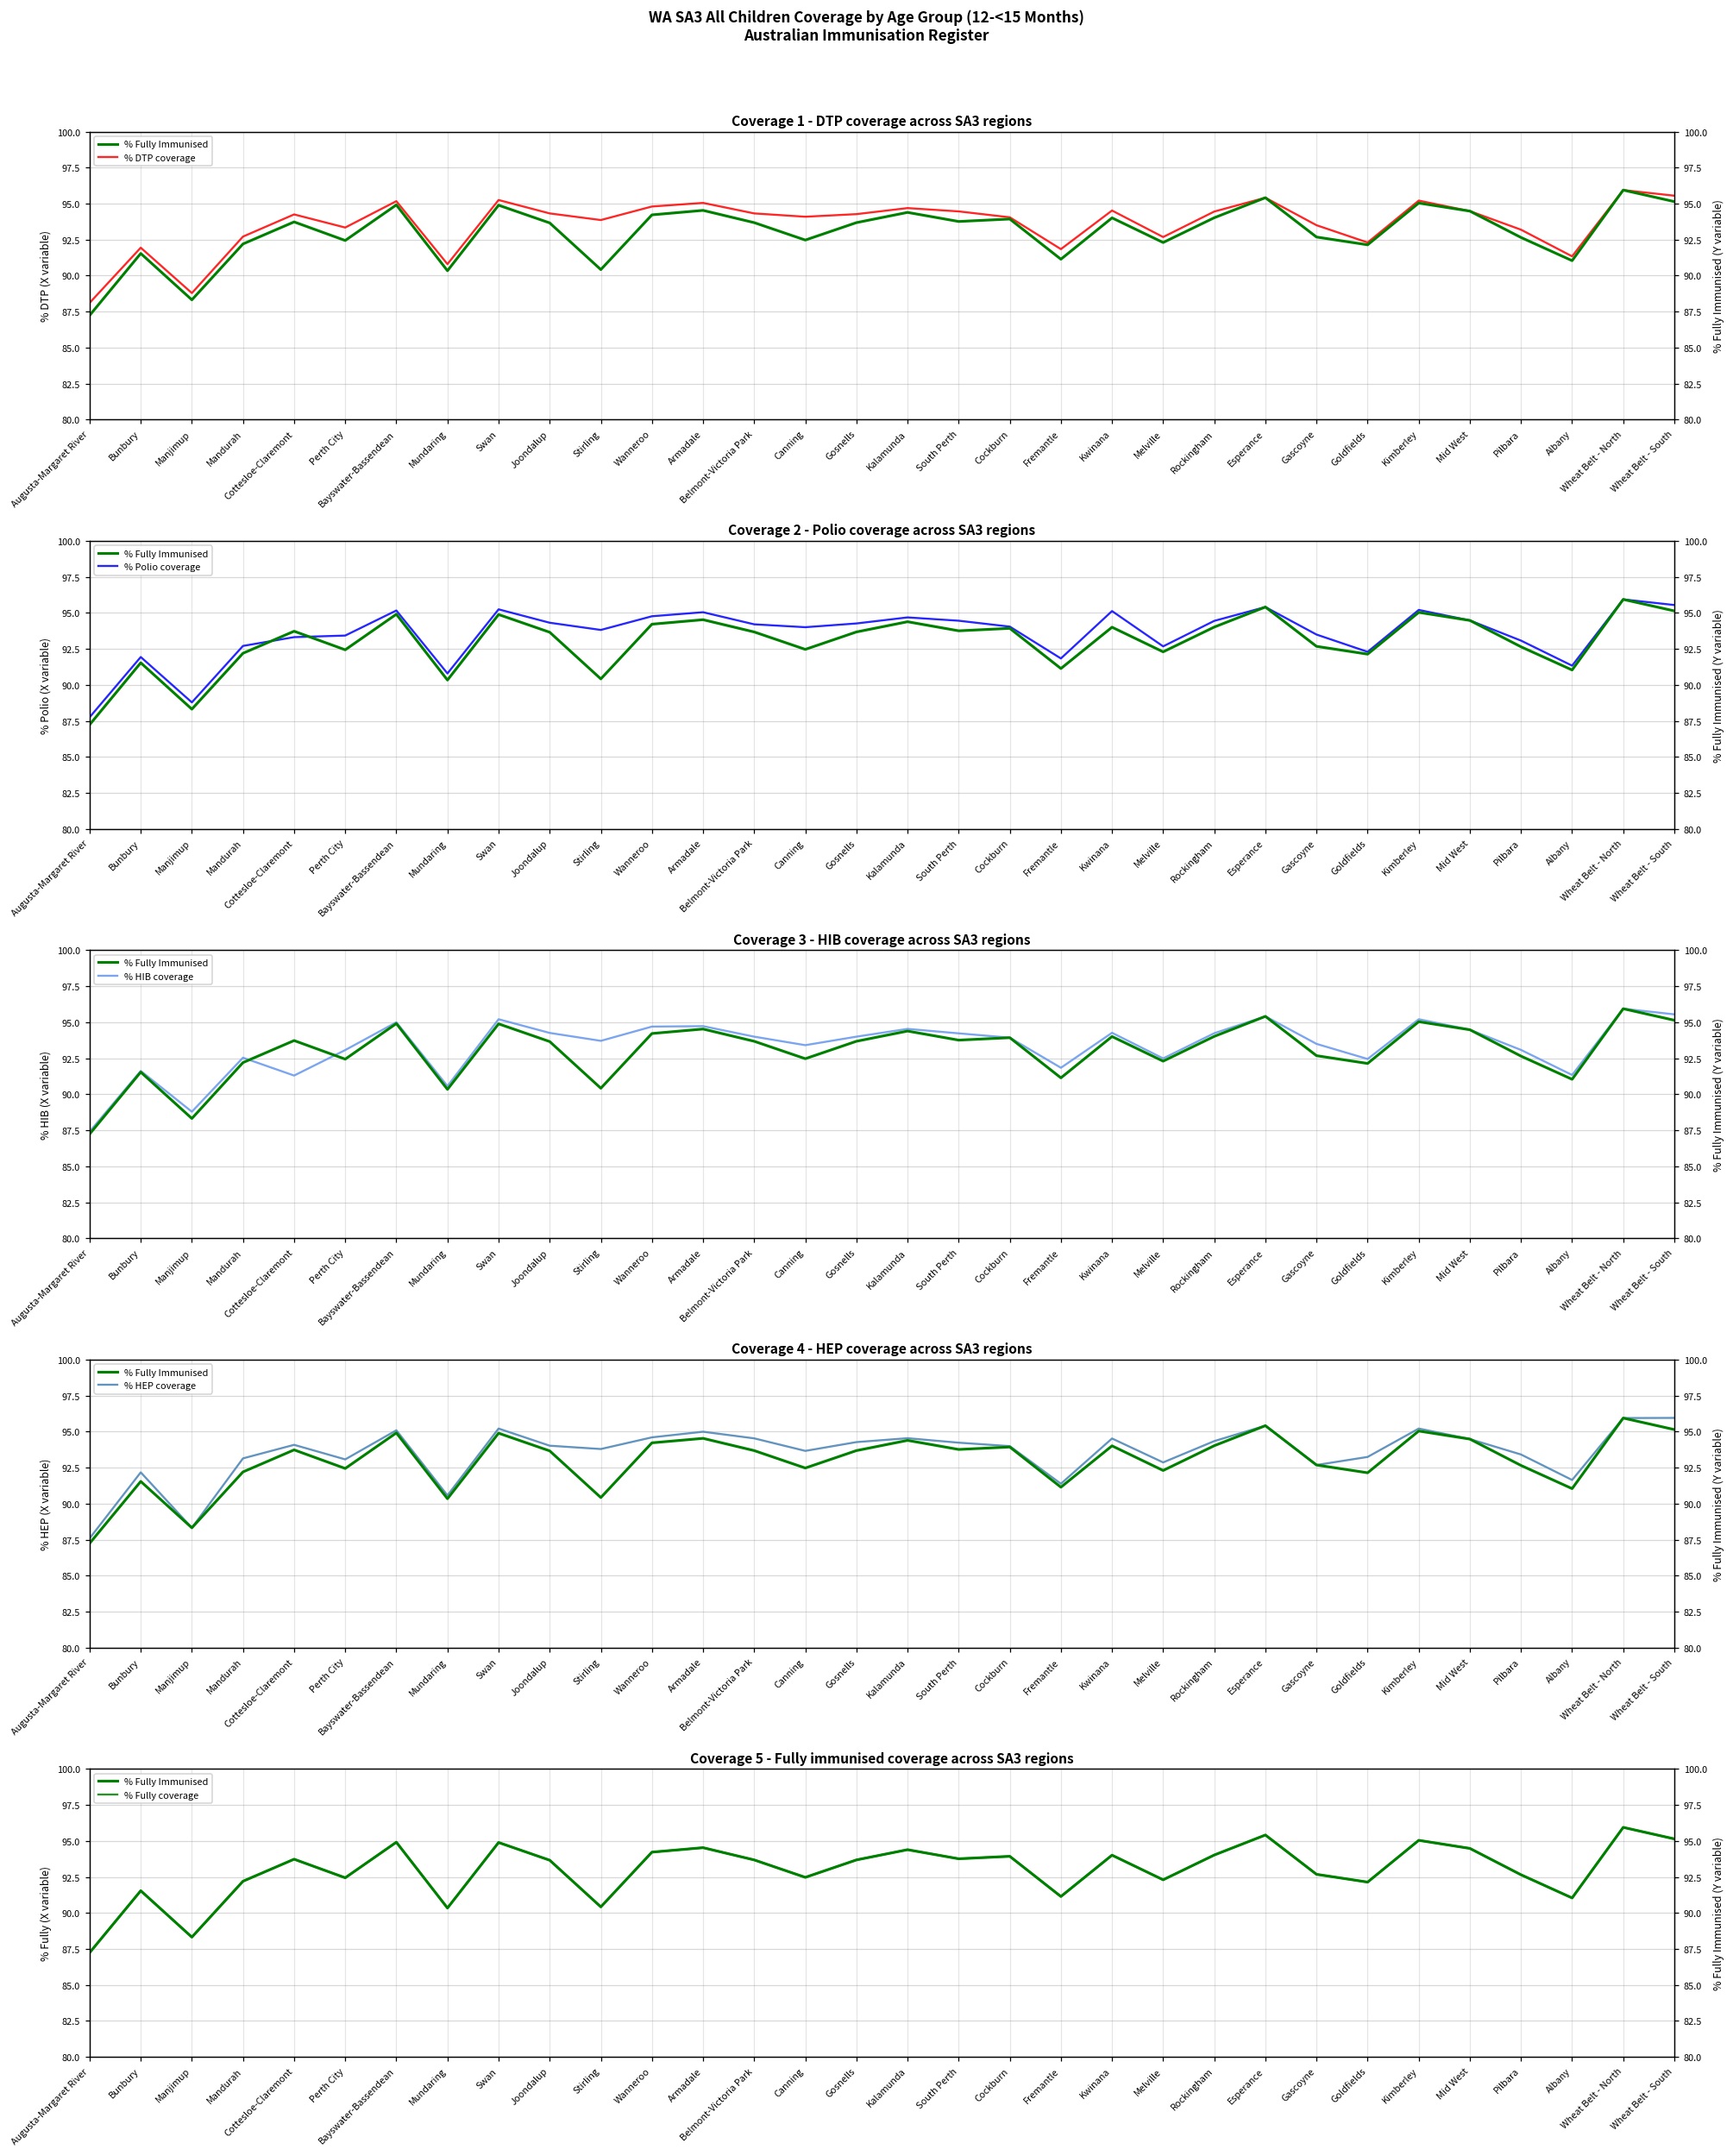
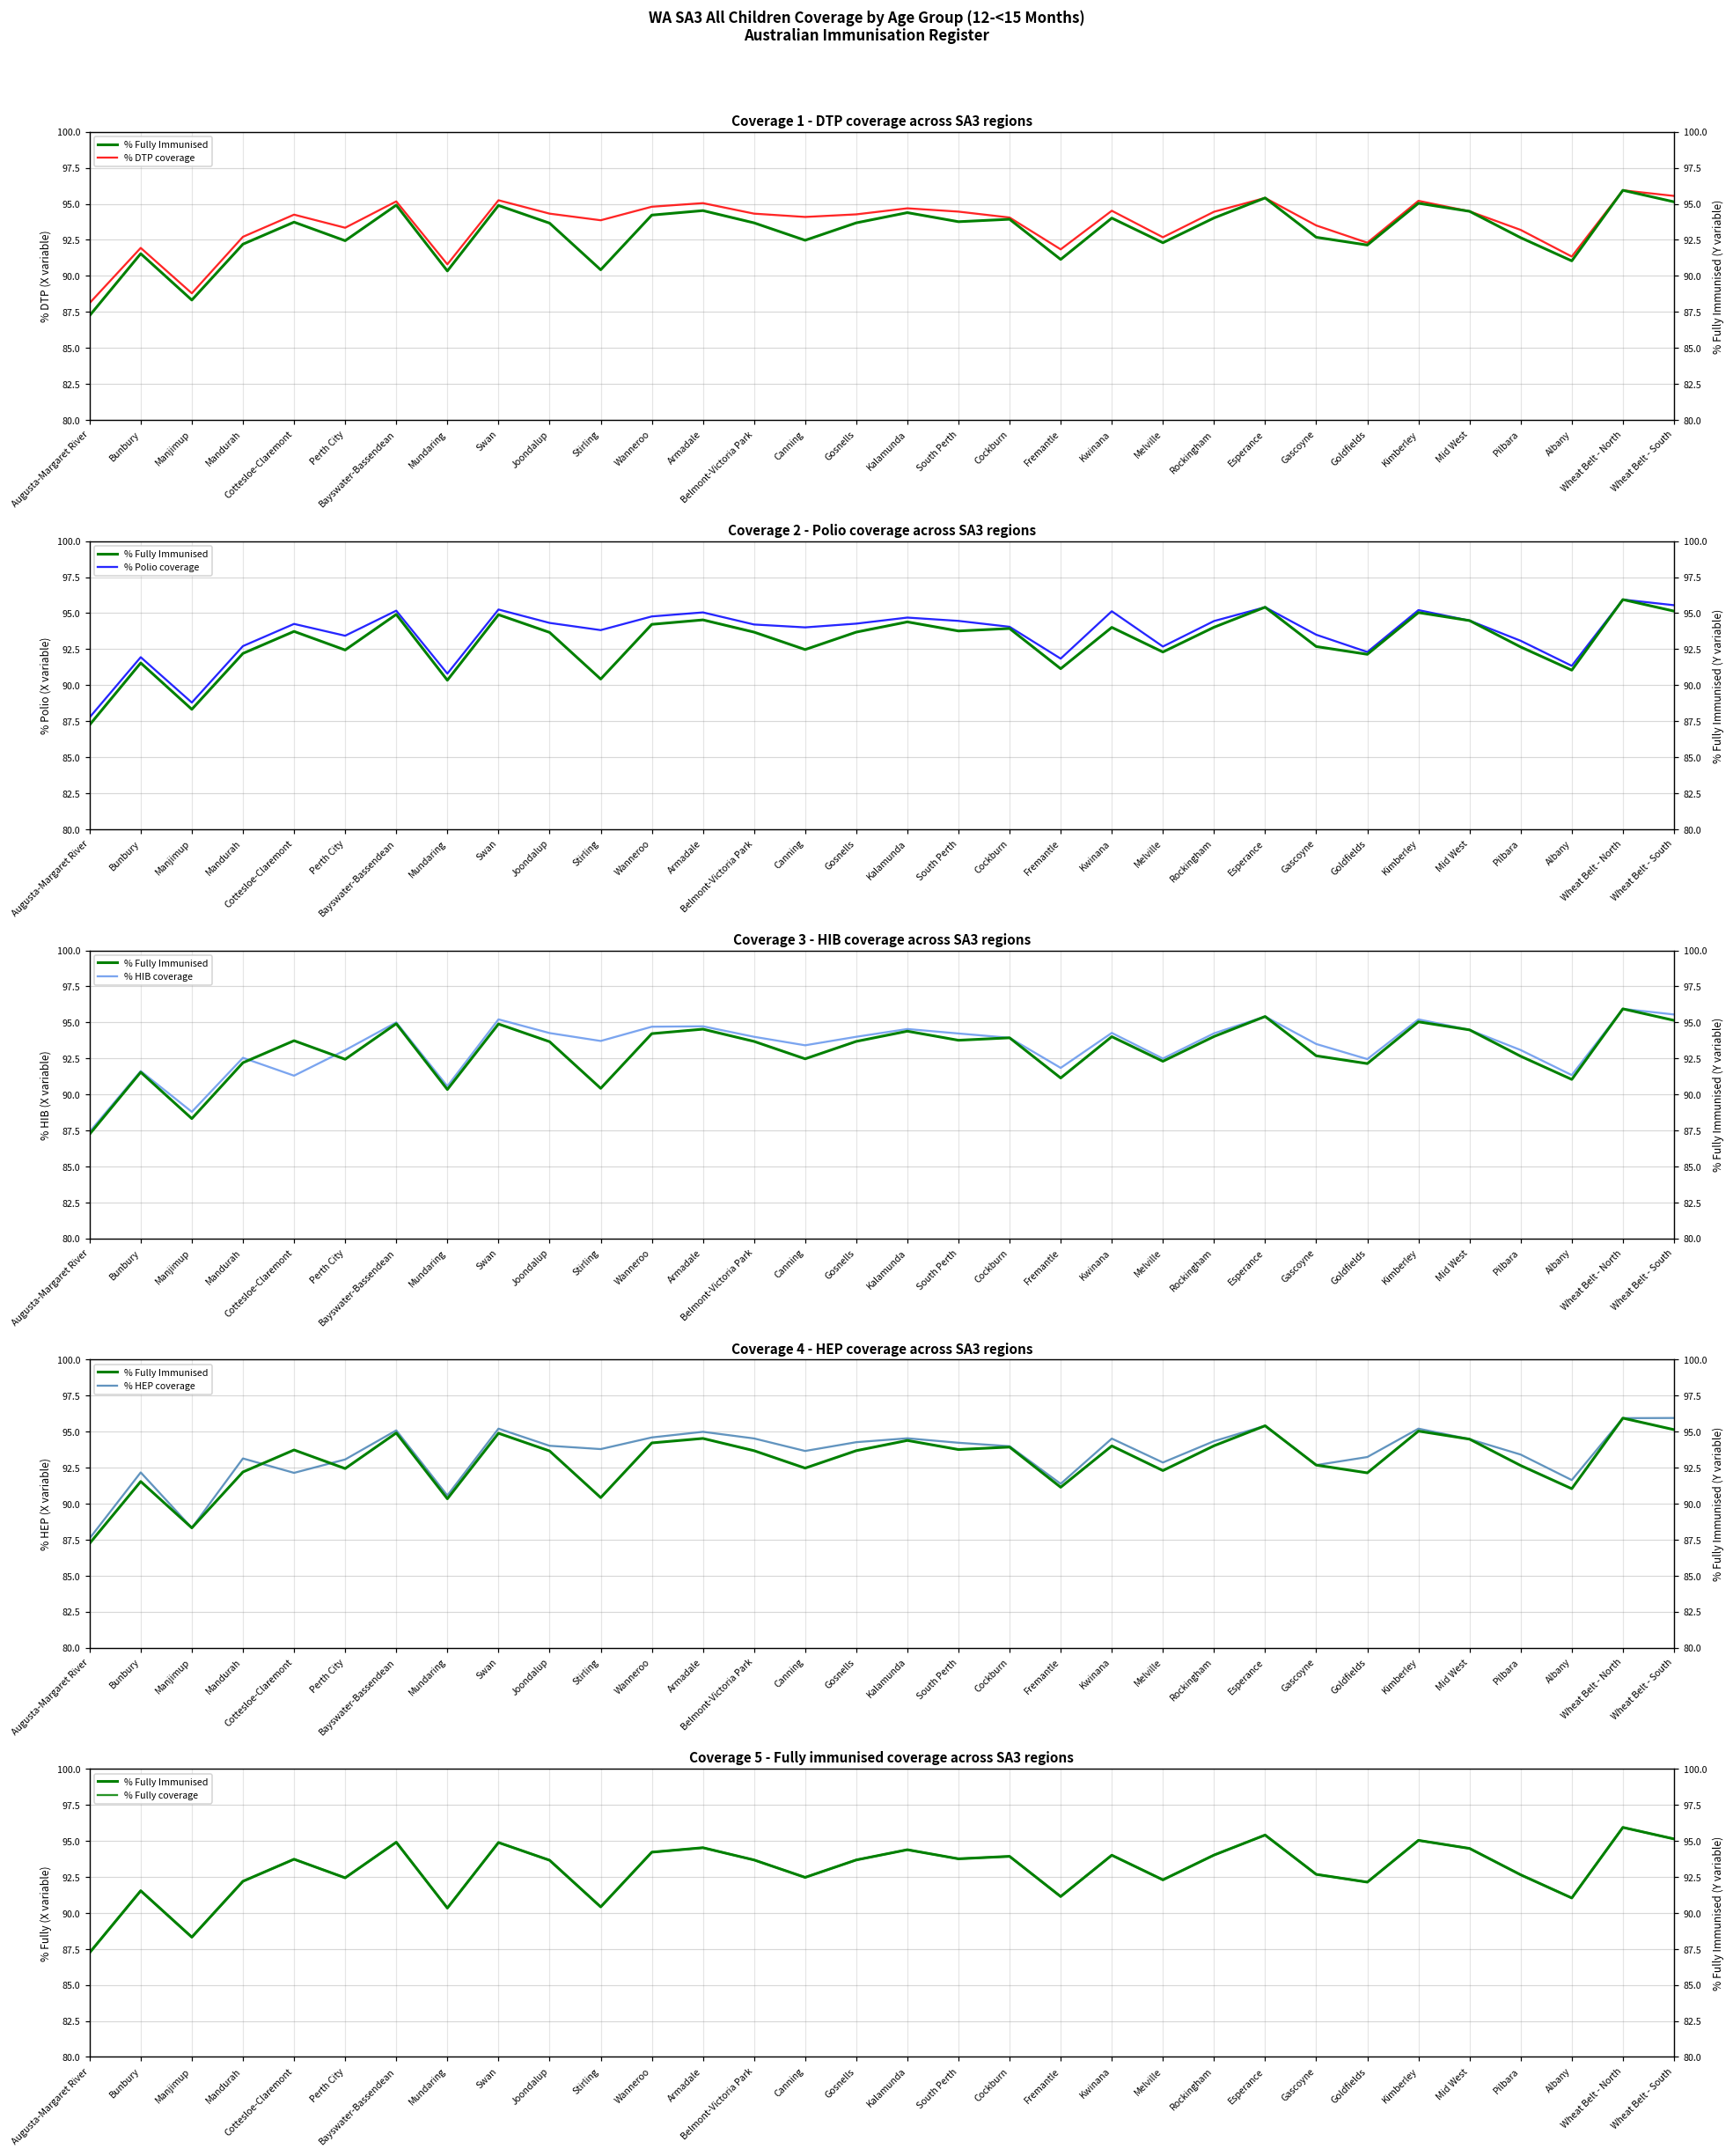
  {
    "Coverage 2 - Polio coverage across SA3 regions": {
      "% Polio coverage": {
        "Augusta-Margaret River": 87.8,
        "Bunbury": 91.9,
        "Manjimup": 88.8,
        "Mandurah": 92.7,
-       "Cottesloe-Claremont": 93.3,
+       "Cottesloe-Claremont": 94.3,
        "Perth City": 93.4,
        "Bayswater-Bassendean": 95.2,
        "Mundaring": 90.8,
        "Swan": 95.3,
        "Joondalup": 94.3,
        "Stirling": 93.8,
        "Wanneroo": 94.8,
        "Armadale": 95.1,
        "Belmont-Victoria Park": 94.2,
        "Canning": 94.0,
        "Gosnells": 94.3,
        "Kalamunda": 94.7,
        "South Perth": 94.5,
        "Fremantle": 91.8,
        "Kwinana": 95.1,
        "Melville": 92.7,
        "Rockingham": 94.5,
        "Gascoyne": 93.5,
        "Kimberley": 95.2,
        "Pilbara": 93.1,
        "Albany": 91.3,
        "Wheat Belt - South": 95.6
      }
    },
    "Coverage 4 - HEP coverage across SA3 regions": {
      "% HEP coverage": {
        "Augusta-Margaret River": 87.6,
        "Bunbury": 92.2,
        "Mandurah": 93.1,
-       "Cottesloe-Claremont": 94.1,
+       "Cottesloe-Claremont": 92.1,
        "Perth City": 93.1,
        "Bayswater-Bassendean": 95.1,
        "Mundaring": 90.6,
        "Swan": 95.2,
        "Joondalup": 94.0,
        "Stirling": 93.8,
        "Wanneroo": 94.6,
        "Armadale": 95.0,
        "Belmont-Victoria Park": 94.5,
        "Canning": 93.7,
        "Gosnells": 94.3,
        "South Perth": 94.2,
        "Fremantle": 91.4,
        "Kwinana": 94.5,
        "Melville": 92.9,
        "Rockingham": 94.3,
        "Goldfields": 93.2,
        "Pilbara": 93.4,
        "Albany": 91.6,
        "Wheat Belt - South": 96.0
      }
    }
  }
